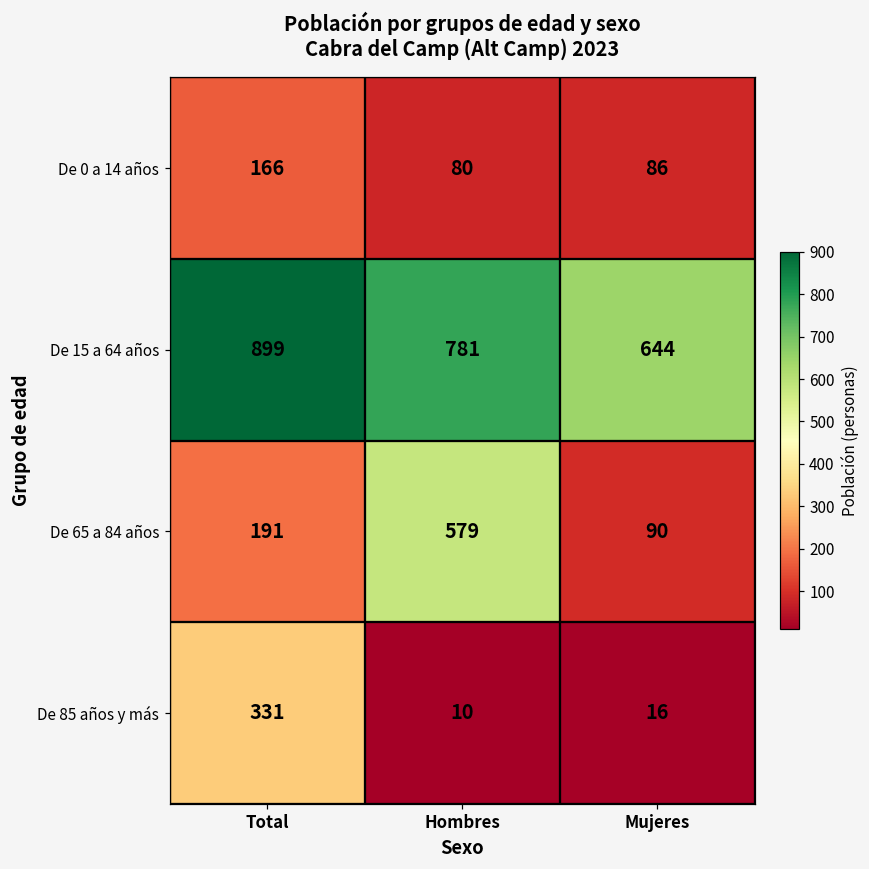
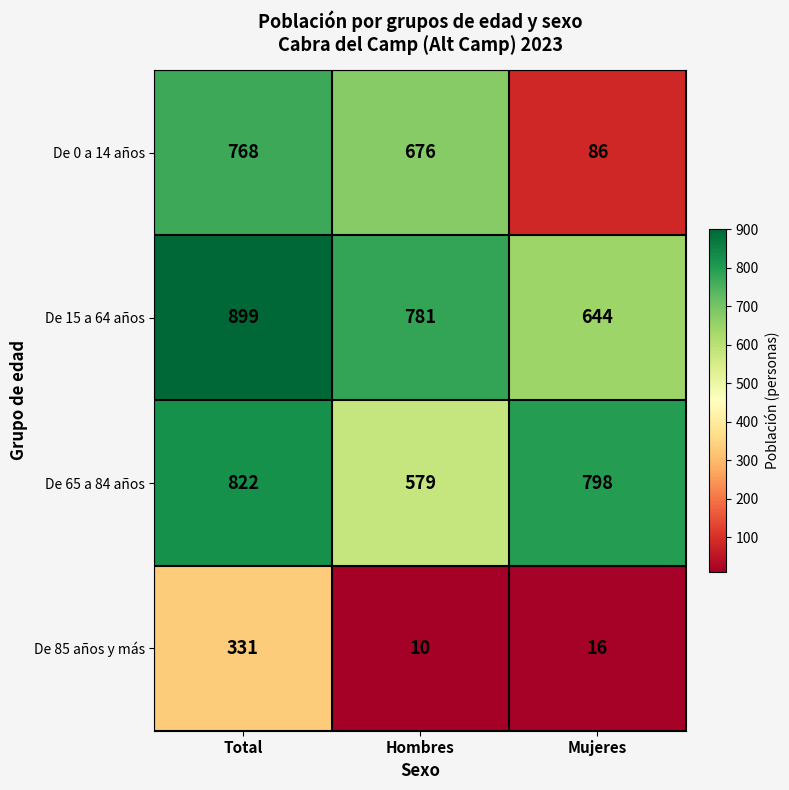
  {
    "De 0 a 14 años": {
-     "Total": 166,
-     "Hombres": 80,
+     "Total": 768,
+     "Hombres": 676,
      "Mujeres": 86
    },
    "De 15 a 64 años": {
      "Total": 899,
      "Hombres": 781,
      "Mujeres": 644
    },
    "De 65 a 84 años": {
-     "Total": 191,
+     "Total": 822,
      "Hombres": 579,
-     "Mujeres": 90
+     "Mujeres": 798
    },
    "De 85 años y más": {
      "Total": 331,
      "Hombres": 10,
      "Mujeres": 16
    }
  }
